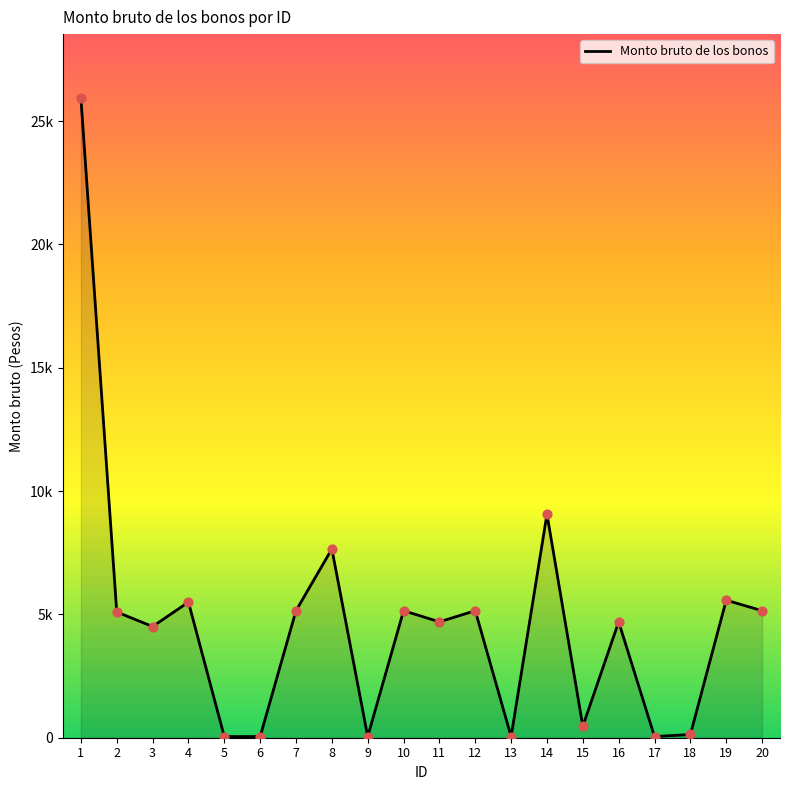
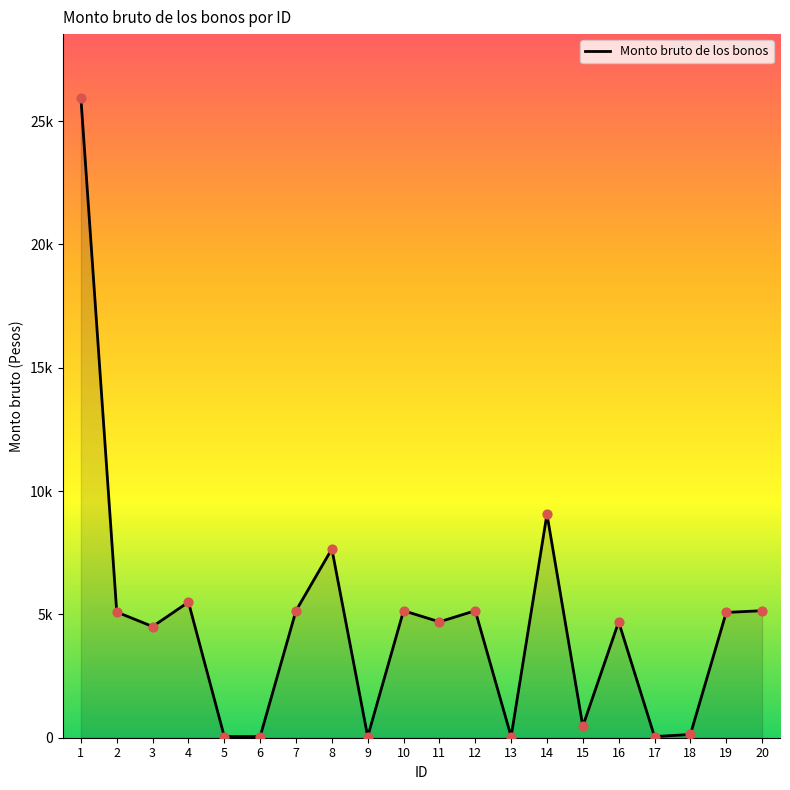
  {
    "1": 25900,
    "2": 5100,
    "3": 4500,
    "4": 5500,
    "5": 0,
    "6": 0,
    "7": 5200,
    "8": 7700,
    "9": 0,
    "10": 5200,
    "11": 4700,
    "12": 5200,
    "13": 0,
    "14": 9100,
    "15": 500,
    "16": 4700,
    "17": 0,
    "18": 100,
-   "19": 5600,
+   "19": 5100,
    "20": 5200
  }
